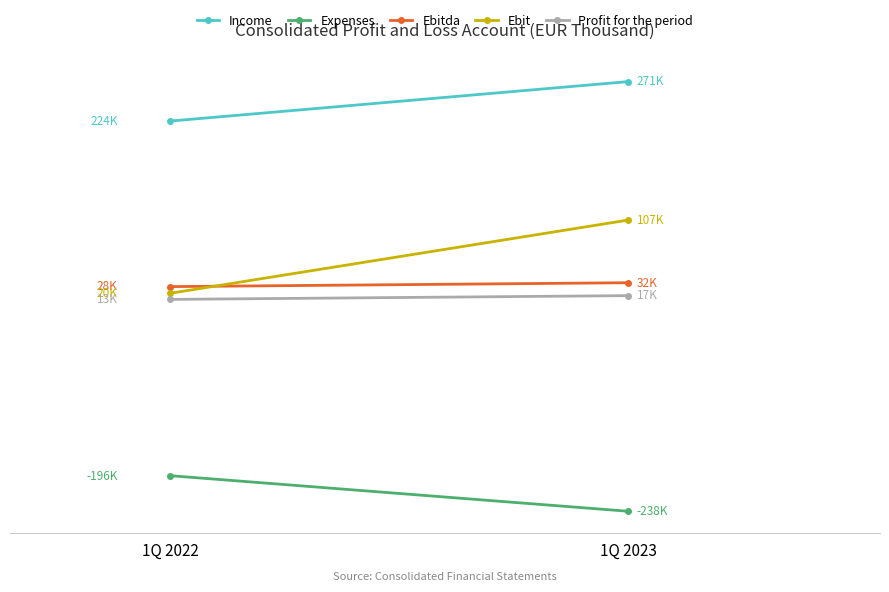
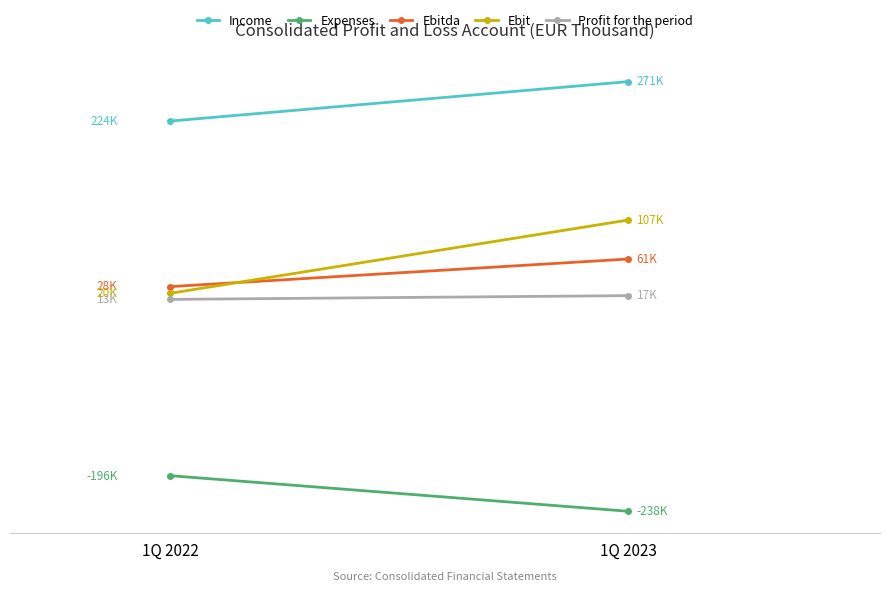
  {
    "Income": {
      "1Q 2023": "271K"
    },
    "Expenses": {
      "1Q 2023": "-238K"
    },
    "Ebitda": {
-     "1Q 2023": "32K"
+     "1Q 2023": "61K"
    },
    "Ebit": {
      "1Q 2023": "107K"
    },
    "Profit for the period": {
      "1Q 2023": "17K"
    }
  }
